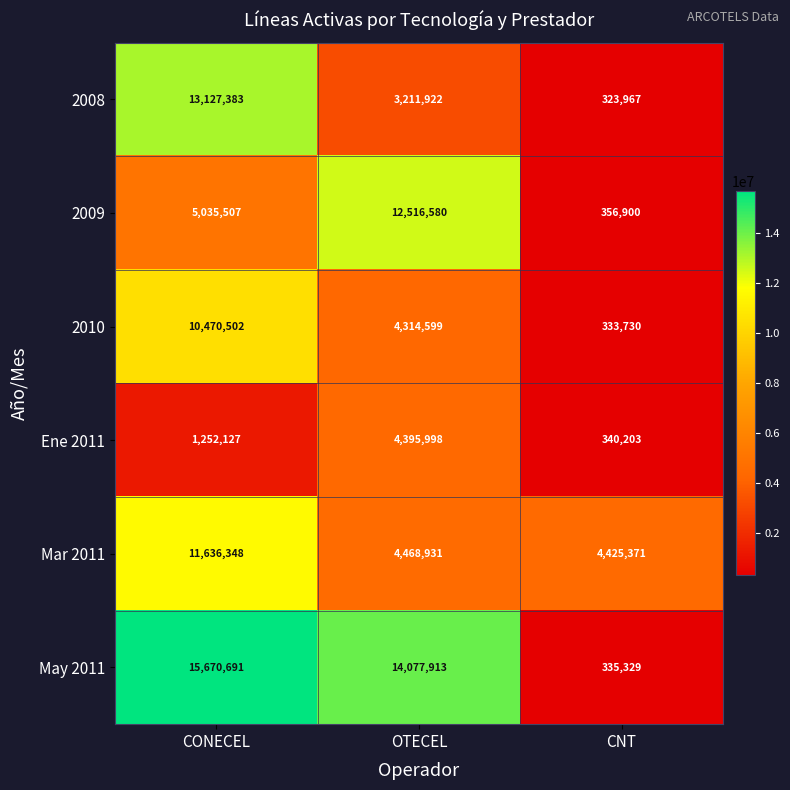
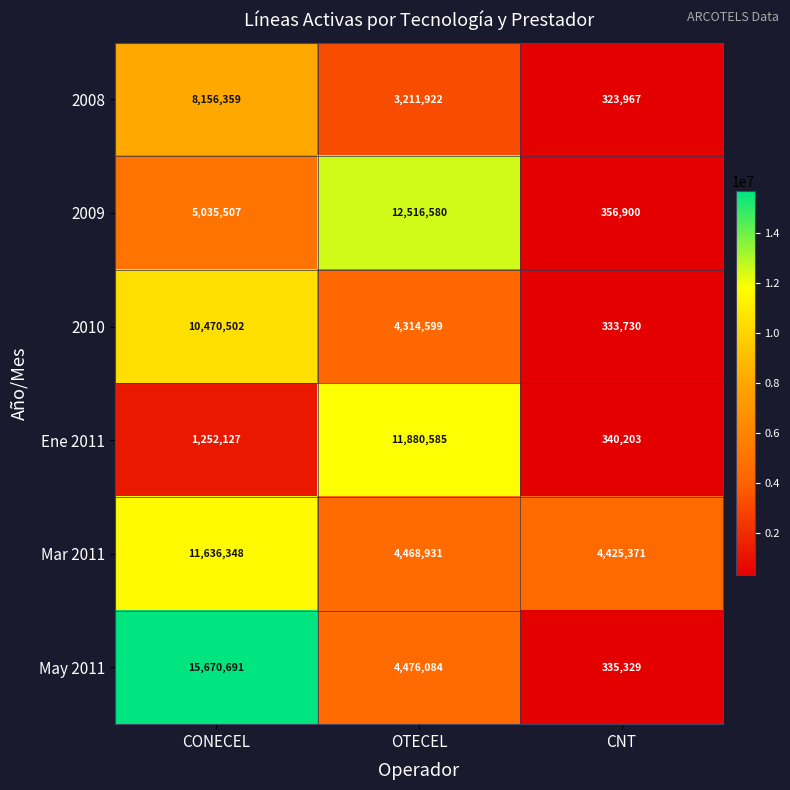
  {
    "2008": {
-     "CONECEL": "13,127,383",
+     "CONECEL": "8,156,359",
      "OTECEL": "3,211,922",
      "CNT": "323,967"
    },
    "2009": {
      "CONECEL": "5,035,507",
      "OTECEL": "12,516,580",
      "CNT": "356,900"
    },
    "2010": {
      "CONECEL": "10,470,502",
      "OTECEL": "4,314,599",
      "CNT": "333,730"
    },
    "Ene 2011": {
      "CONECEL": "1,252,127",
-     "OTECEL": "4,395,998",
+     "OTECEL": "11,880,585",
      "CNT": "340,203"
    },
    "Mar 2011": {
      "CONECEL": "11,636,348",
      "OTECEL": "4,468,931",
      "CNT": "4,425,371"
    },
    "May 2011": {
      "CONECEL": "15,670,691",
-     "OTECEL": "14,077,913",
+     "OTECEL": "4,476,084",
      "CNT": "335,329"
    }
  }
